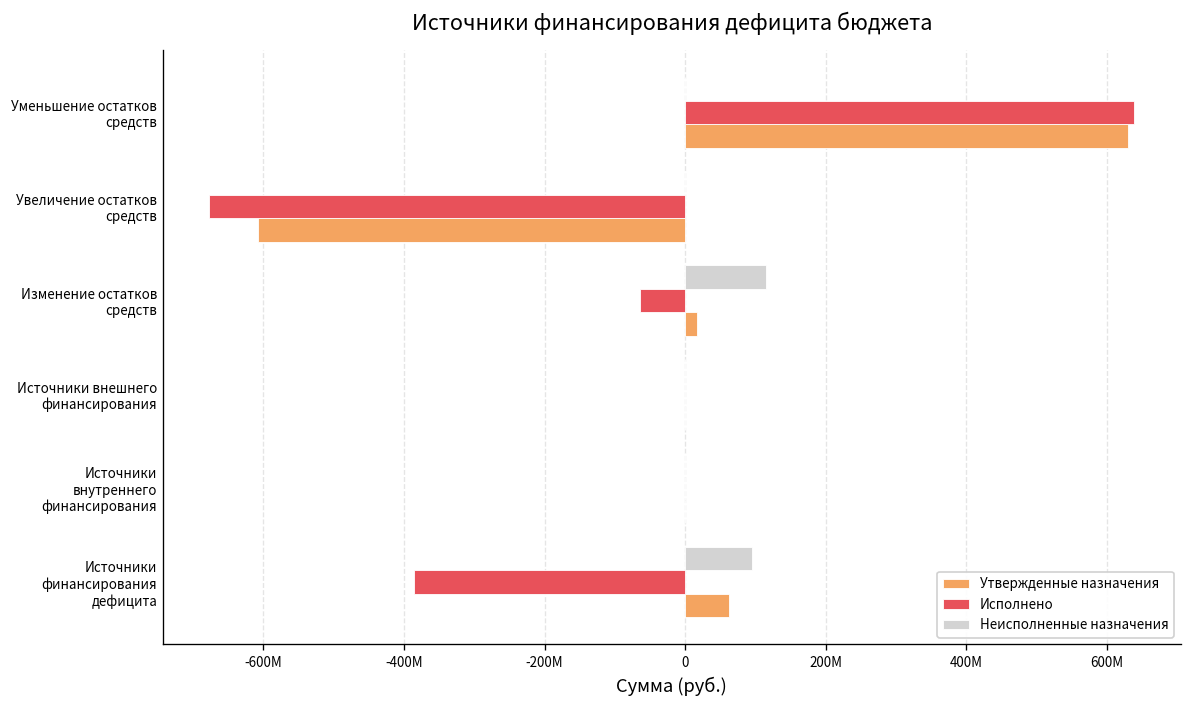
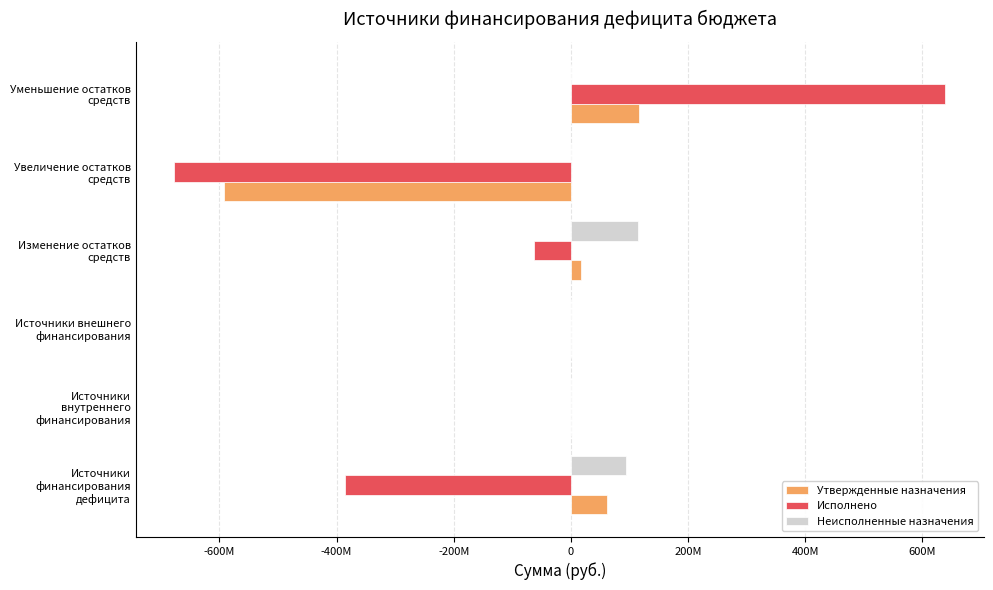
  {
    "Утвержденные назначения": {
-     "Уменьшение остатков средств": 630000000,
-     "Увеличение остатков средств": -610000000,
+     "Уменьшение остатков средств": 120000000,
+     "Увеличение остатков средств": -590000000,
      "Изменение остатков средств": 20000000,
      "Источники внешнего финансирования": 0,
      "Источники внутреннего финансирования": 0,
      "Источники финансирования дефицита": 60000000
    },
    "Исполнено": {
      "Уменьшение остатков средств": 640000000,
      "Увеличение остатков средств": -680000000,
      "Изменение остатков средств": -60000000,
      "Источники внешнего финансирования": 0,
      "Источники внутреннего финансирования": 0,
      "Источники финансирования дефицита": -390000000
    },
    "Неисполненные назначения": {
      "Уменьшение остатков средств": 0,
      "Увеличение остатков средств": 0,
      "Изменение остатков средств": 110000000,
      "Источники внешнего финансирования": 0,
      "Источники внутреннего финансирования": 0,
      "Источники финансирования дефицита": 90000000
    }
  }
